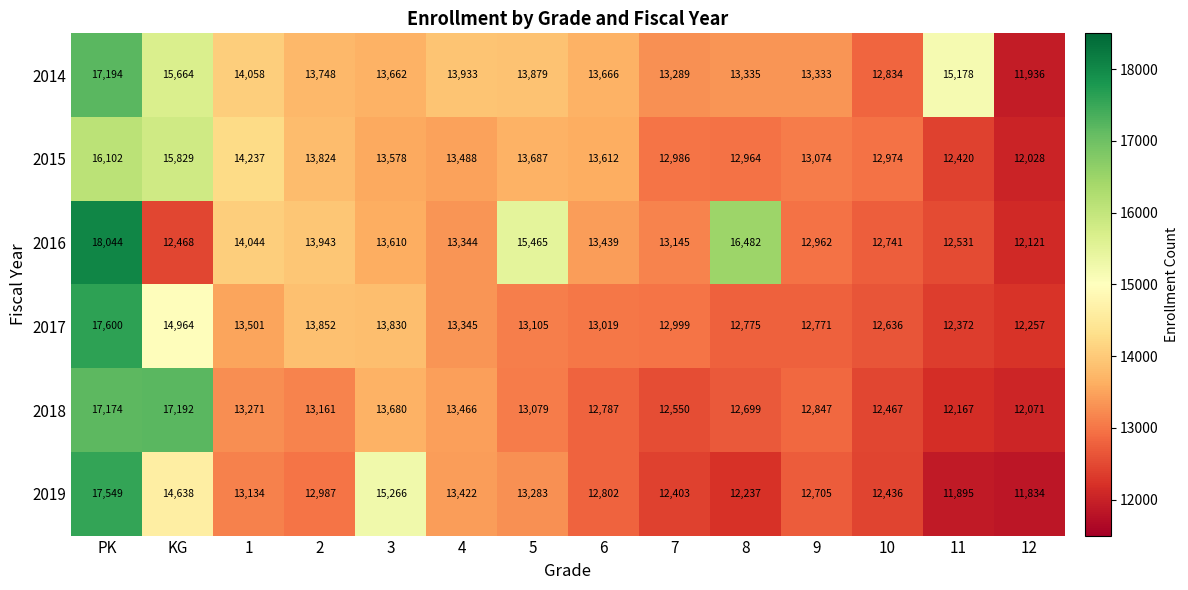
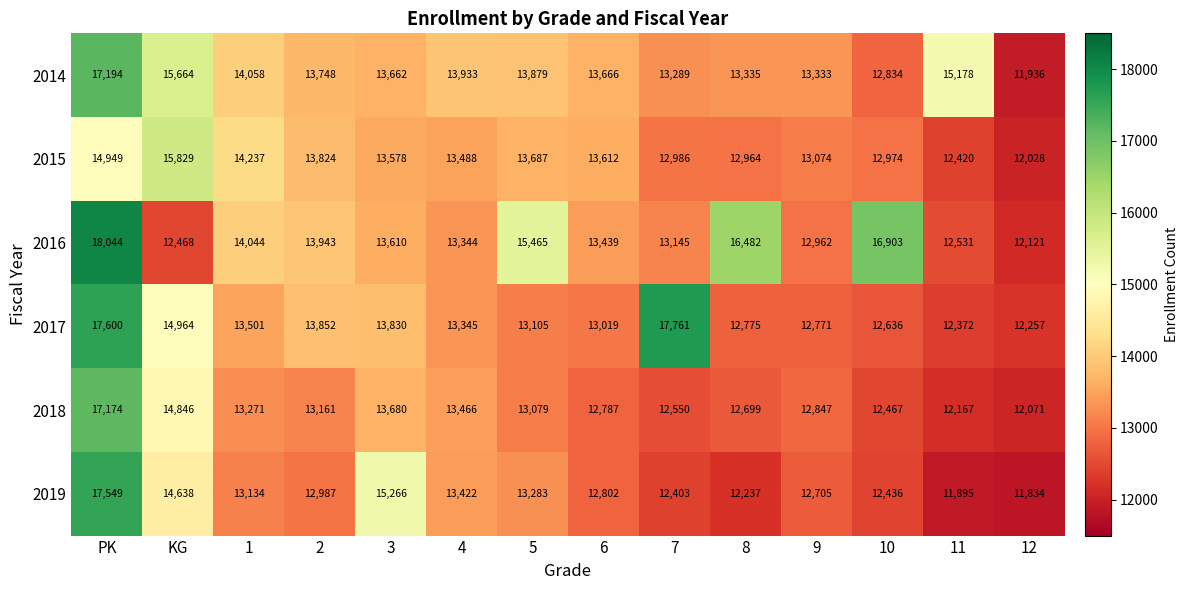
  {
    "2014": {
      "PK": "17,194",
      "KG": "15,664",
      "1": "14,058",
      "2": "13,748",
      "3": "13,662",
      "4": "13,933",
      "5": "13,879",
      "6": "13,666",
      "7": "13,289",
      "8": "13,335",
      "9": "13,333",
      "10": "12,834",
      "11": "15,178",
      "12": "11,936"
    },
    "2015": {
-     "PK": "16,102",
+     "PK": "14,949",
      "KG": "15,829",
      "1": "14,237",
      "2": "13,824",
      "3": "13,578",
      "4": "13,488",
      "5": "13,687",
      "6": "13,612",
      "7": "12,986",
      "8": "12,964",
      "9": "13,074",
      "10": "12,974",
      "11": "12,420",
      "12": "12,028"
    },
    "2016": {
      "PK": "18,044",
      "KG": "12,468",
      "1": "14,044",
      "2": "13,943",
      "3": "13,610",
      "4": "13,344",
      "5": "15,465",
      "6": "13,439",
      "7": "13,145",
      "8": "16,482",
      "9": "12,962",
-     "10": "12,741",
+     "10": "16,903",
      "11": "12,531",
      "12": "12,121"
    },
    "2017": {
      "PK": "17,600",
      "KG": "14,964",
      "1": "13,501",
      "2": "13,852",
      "3": "13,830",
      "4": "13,345",
      "5": "13,105",
      "6": "13,019",
-     "7": "12,999",
+     "7": "17,761",
      "8": "12,775",
      "9": "12,771",
      "10": "12,636",
      "11": "12,372",
      "12": "12,257"
    },
    "2018": {
      "PK": "17,174",
-     "KG": "17,192",
+     "KG": "14,846",
      "1": "13,271",
      "2": "13,161",
      "3": "13,680",
      "4": "13,466",
      "5": "13,079",
      "6": "12,787",
      "7": "12,550",
      "8": "12,699",
      "9": "12,847",
      "10": "12,467",
      "11": "12,167",
      "12": "12,071"
    },
    "2019": {
      "PK": "17,549",
      "KG": "14,638",
      "1": "13,134",
      "2": "12,987",
      "3": "15,266",
      "4": "13,422",
      "5": "13,283",
      "6": "12,802",
      "7": "12,403",
      "8": "12,237",
      "9": "12,705",
      "10": "12,436",
      "11": "11,895",
      "12": "11,834"
    }
  }
